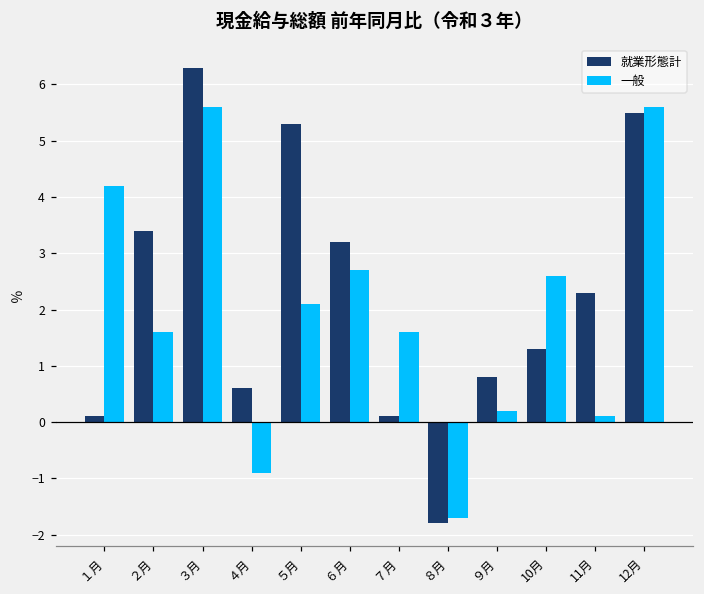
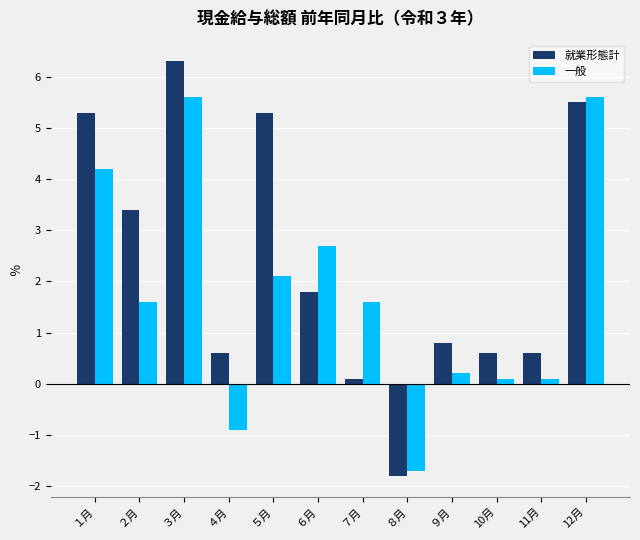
  {
    "就業形態計": {
-     "１月": 0.1,
+     "１月": 5.3,
      "２月": 3.4,
      "３月": 6.3,
      "４月": 0.6,
      "５月": 5.3,
-     "６月": 3.2,
+     "６月": 1.8,
      "７月": 0.1,
      "８月": -1.8,
      "９月": 0.8,
-     "10月": 1.3,
-     "11月": 2.3,
+     "10月": 0.6,
+     "11月": 0.6,
      "12月": 5.5
    },
    "一般": {
      "１月": 4.2,
      "２月": 1.6,
      "３月": 5.6,
      "４月": -0.9,
      "５月": 2.1,
      "６月": 2.7,
      "７月": 1.6,
      "８月": -1.7,
      "９月": 0.2,
-     "10月": 2.6,
+     "10月": 0.1,
      "11月": 0.1,
      "12月": 5.6
    }
  }
